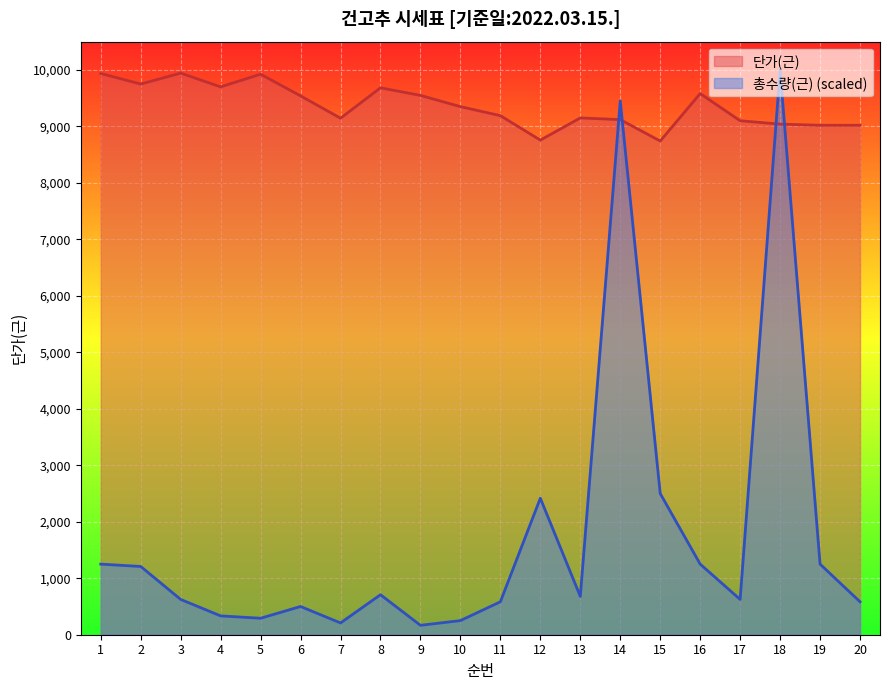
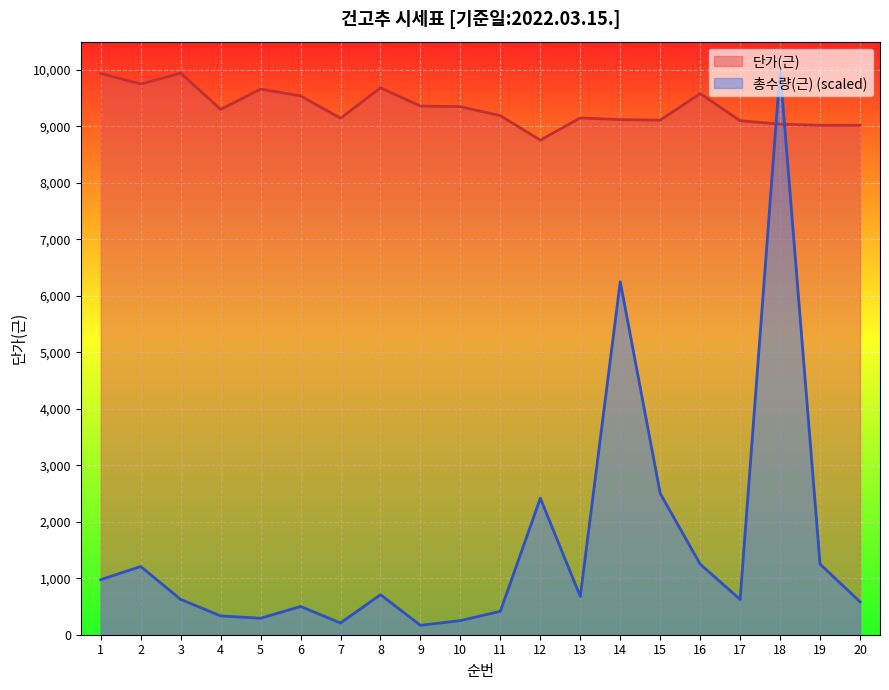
  {
    "단가(근)": {
      "1": "9,900",
      "2": "9,800",
      "3": "9,900",
-     "4": "9,700",
-     "5": "9,900",
+     "4": "9,300",
+     "5": "9,700",
      "6": "9,500",
      "7": "9,100",
      "8": "9,700",
-     "9": "9,500",
+     "9": "9,400",
      "10": "9,400",
      "11": "9,200",
      "12": "8,800",
      "13": "9,200",
      "14": "9,100",
-     "15": "8,700",
+     "15": "9,100",
      "16": "9,600",
      "17": "9,100",
      "18": "9,000",
      "19": "9,000",
      "20": "9,000"
    },
    "총수량(근) (scaled)": {
-     "1": "1,300",
+     "1": "1,000",
      "2": "1,200",
      "3": "600",
      "4": "300",
      "5": "300",
      "6": "500",
      "7": "200",
      "8": "700",
      "9": "200",
      "10": "300",
-     "11": "600",
+     "11": "400",
      "12": "2,400",
      "13": "700",
-     "14": "9,500",
+     "14": "6,300",
      "15": "2,500",
      "16": "1,300",
      "17": "600",
      "19": "1,300",
      "20": "600"
    }
  }
